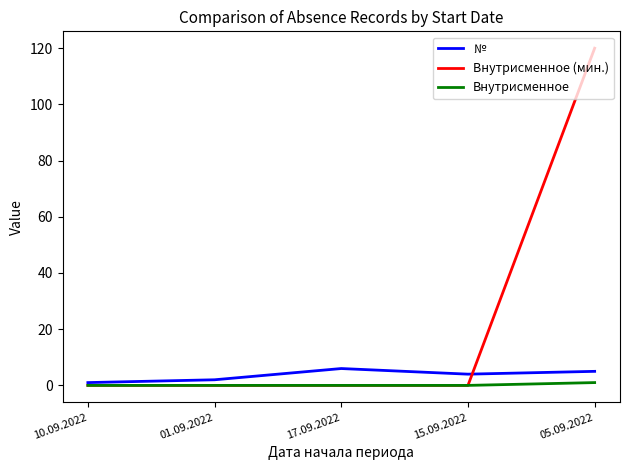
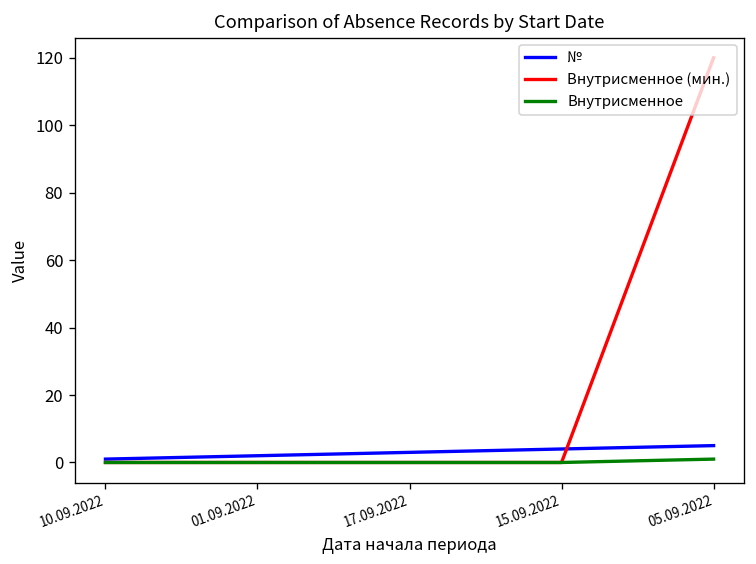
  {
    "№": {
      "10.09.2022": 1,
      "01.09.2022": 2,
-     "17.09.2022": 6,
+     "17.09.2022": 3,
      "15.09.2022": 4,
      "05.09.2022": 5
    },
    "Внутрисменное": {
      "05.09.2022": 1
    }
  }
